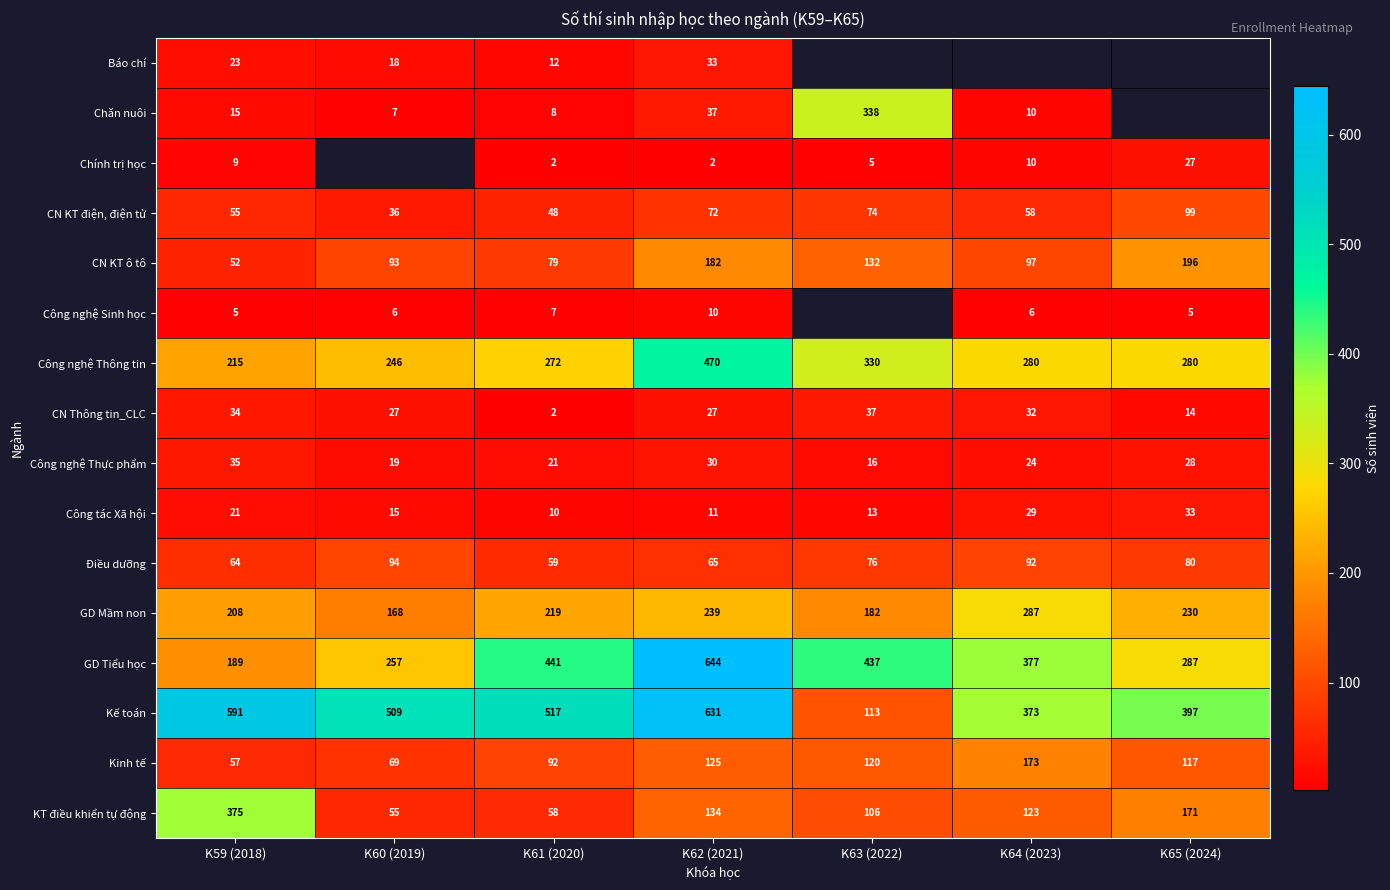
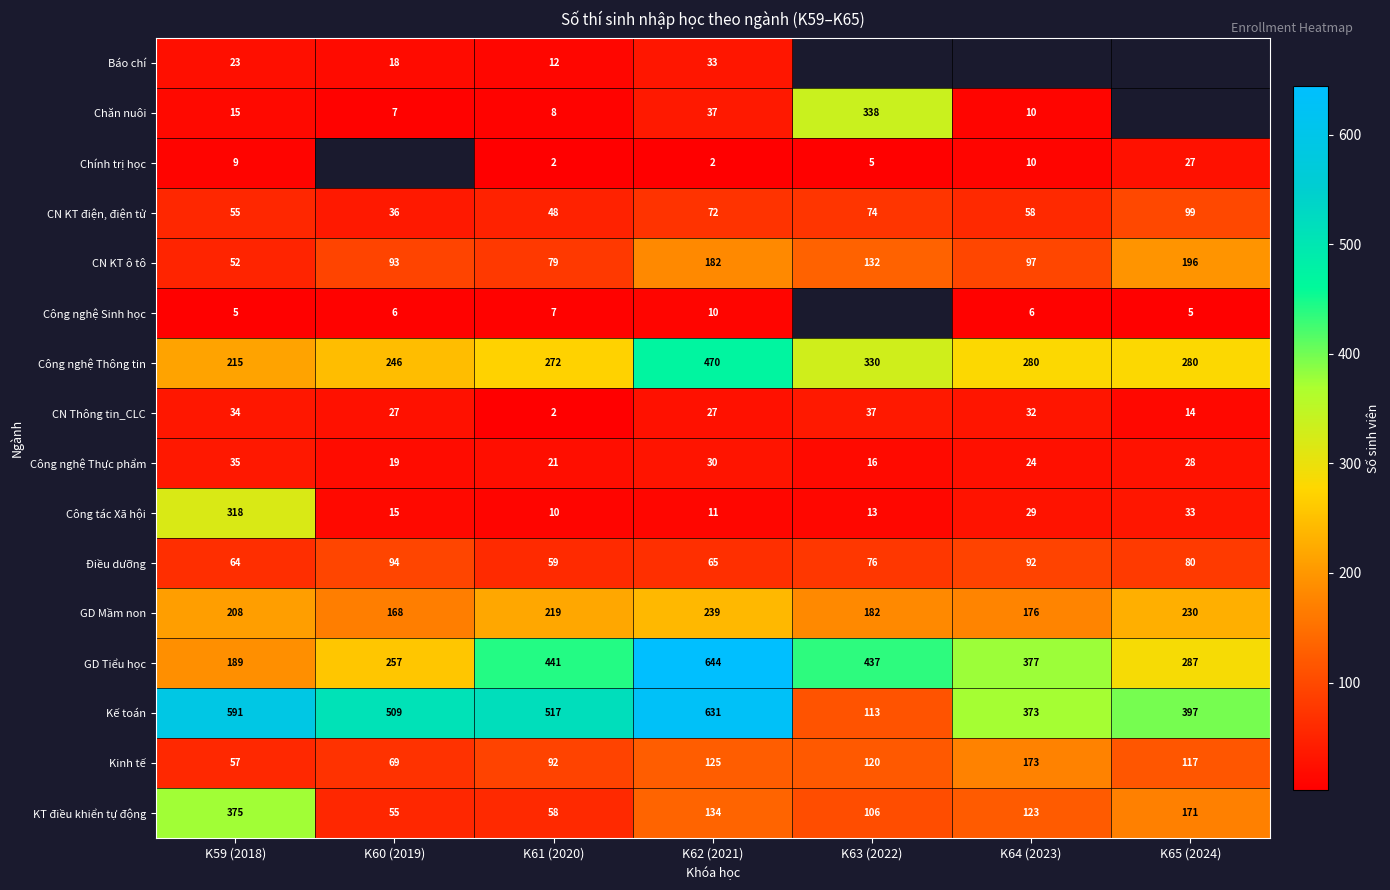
  {
    "Báo chí": {
      "K59 (2018)": 23,
      "K60 (2019)": 18,
      "K61 (2020)": 12,
      "K62 (2021)": 33
    },
    "Chăn nuôi": {
      "K59 (2018)": 15,
      "K60 (2019)": 7,
      "K61 (2020)": 8,
      "K62 (2021)": 37,
      "K63 (2022)": 338,
      "K64 (2023)": 10
    },
    "Chính trị học": {
      "K59 (2018)": 9,
      "K61 (2020)": 2,
      "K62 (2021)": 2,
      "K63 (2022)": 5,
      "K64 (2023)": 10,
      "K65 (2024)": 27
    },
    "CN KT điện, điện tử": {
      "K59 (2018)": 55,
      "K60 (2019)": 36,
      "K61 (2020)": 48,
      "K62 (2021)": 72,
      "K63 (2022)": 74,
      "K64 (2023)": 58,
      "K65 (2024)": 99
    },
    "CN KT ô tô": {
      "K59 (2018)": 52,
      "K60 (2019)": 93,
      "K61 (2020)": 79,
      "K62 (2021)": 182,
      "K63 (2022)": 132,
      "K64 (2023)": 97,
      "K65 (2024)": 196
    },
    "Công nghệ Sinh học": {
      "K59 (2018)": 5,
      "K60 (2019)": 6,
      "K61 (2020)": 7,
      "K62 (2021)": 10,
      "K64 (2023)": 6,
      "K65 (2024)": 5
    },
    "Công nghệ Thông tin": {
      "K59 (2018)": 215,
      "K60 (2019)": 246,
      "K61 (2020)": 272,
      "K62 (2021)": 470,
      "K63 (2022)": 330,
      "K64 (2023)": 280,
      "K65 (2024)": 280
    },
    "CN Thông tin_CLC": {
      "K59 (2018)": 34,
      "K60 (2019)": 27,
      "K61 (2020)": 2,
      "K62 (2021)": 27,
      "K63 (2022)": 37,
      "K64 (2023)": 32,
      "K65 (2024)": 14
    },
    "Công nghệ Thực phẩm": {
      "K59 (2018)": 35,
      "K60 (2019)": 19,
      "K61 (2020)": 21,
      "K62 (2021)": 30,
      "K63 (2022)": 16,
      "K64 (2023)": 24,
      "K65 (2024)": 28
    },
    "Công tác Xã hội": {
-     "K59 (2018)": 21,
+     "K59 (2018)": 318,
      "K60 (2019)": 15,
      "K61 (2020)": 10,
      "K62 (2021)": 11,
      "K63 (2022)": 13,
      "K64 (2023)": 29,
      "K65 (2024)": 33
    },
    "Điều dưỡng": {
      "K59 (2018)": 64,
      "K60 (2019)": 94,
      "K61 (2020)": 59,
      "K62 (2021)": 65,
      "K63 (2022)": 76,
      "K64 (2023)": 92,
      "K65 (2024)": 80
    },
    "GD Mầm non": {
      "K59 (2018)": 208,
      "K60 (2019)": 168,
      "K61 (2020)": 219,
      "K62 (2021)": 239,
      "K63 (2022)": 182,
-     "K64 (2023)": 287,
+     "K64 (2023)": 176,
      "K65 (2024)": 230
    },
    "GD Tiểu học": {
      "K59 (2018)": 189,
      "K60 (2019)": 257,
      "K61 (2020)": 441,
      "K62 (2021)": 644,
      "K63 (2022)": 437,
      "K64 (2023)": 377,
      "K65 (2024)": 287
    },
    "Kế toán": {
      "K59 (2018)": 591,
      "K60 (2019)": 509,
      "K61 (2020)": 517,
      "K62 (2021)": 631,
      "K63 (2022)": 113,
      "K64 (2023)": 373,
      "K65 (2024)": 397
    },
    "Kinh tế": {
      "K59 (2018)": 57,
      "K60 (2019)": 69,
      "K61 (2020)": 92,
      "K62 (2021)": 125,
      "K63 (2022)": 120,
      "K64 (2023)": 173,
      "K65 (2024)": 117
    },
    "KT điều khiển tự động": {
      "K59 (2018)": 375,
      "K60 (2019)": 55,
      "K61 (2020)": 58,
      "K62 (2021)": 134,
      "K63 (2022)": 106,
      "K64 (2023)": 123,
      "K65 (2024)": 171
    }
  }
